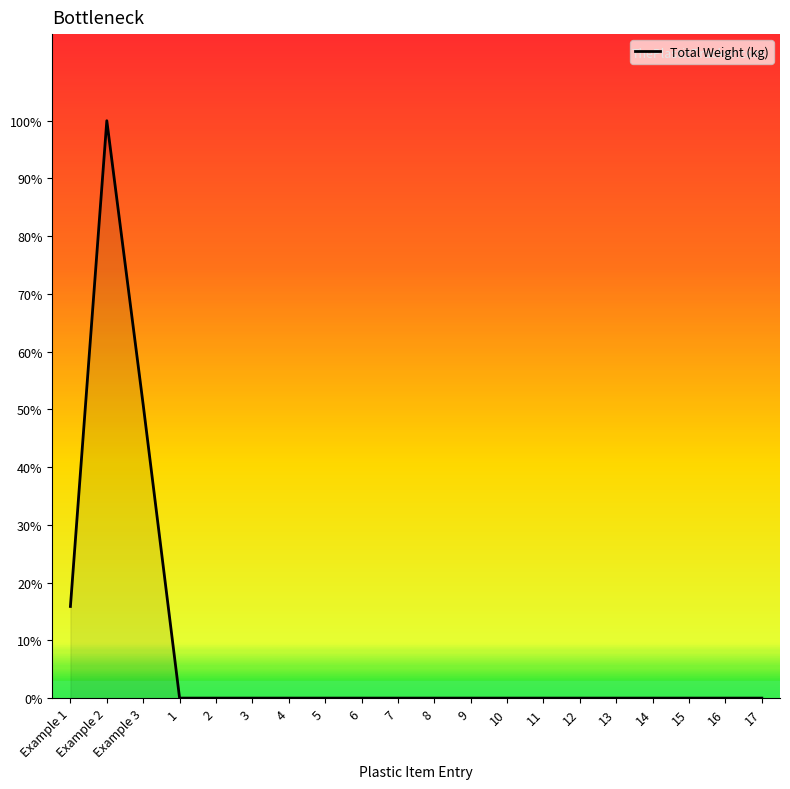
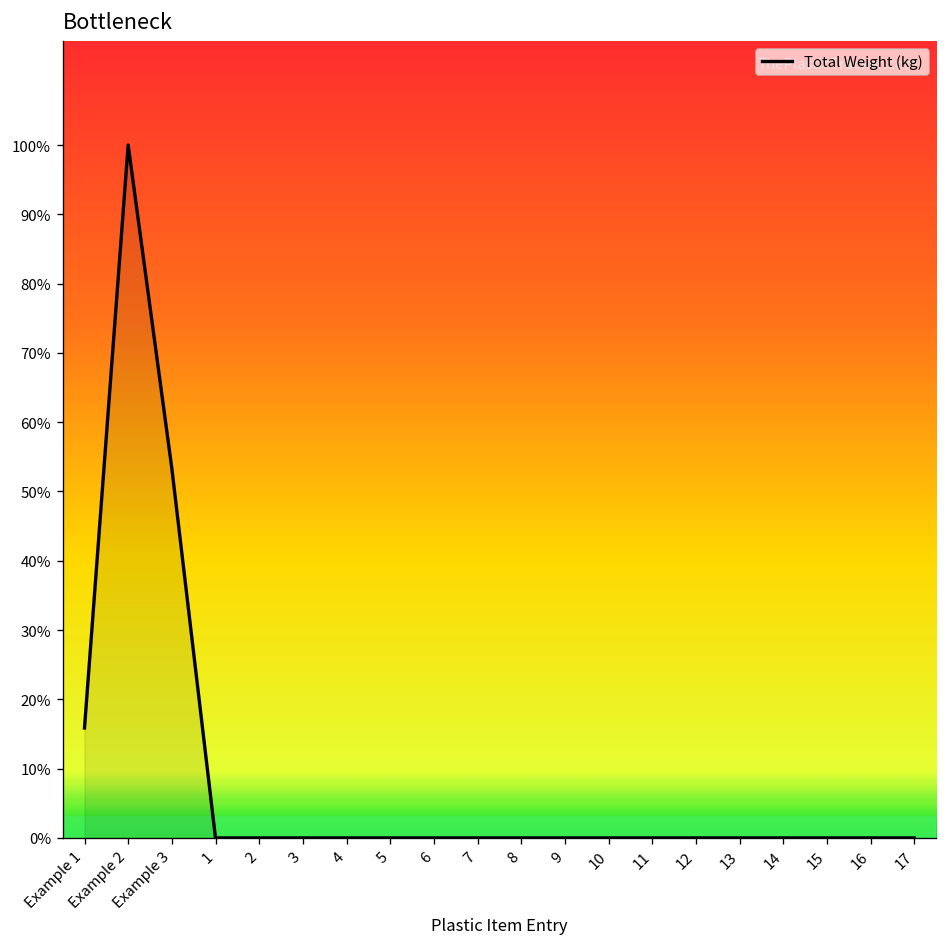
  {
    "Example 1": "16%",
    "Example 2": "100%",
-   "Example 3": "51%"
+   "Example 3": "53%"
  }
